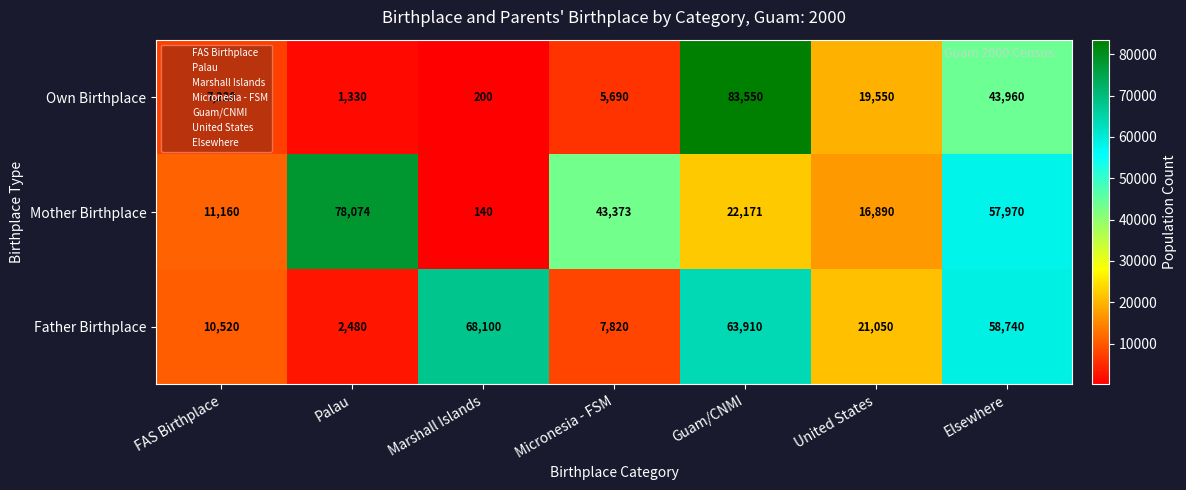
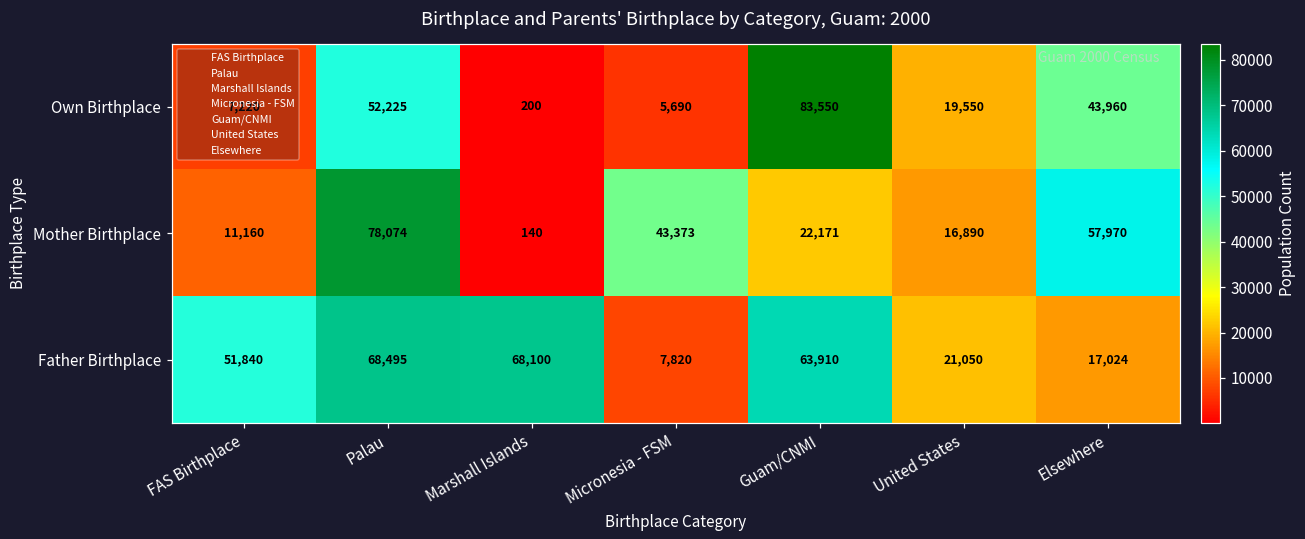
  {
    "Own Birthplace": {
-     "Palau": "1,330",
+     "Palau": "52,225",
      "Marshall Islands": "200",
      "Micronesia - FSM": "5,690",
      "Guam/CNMI": "83,550",
      "United States": "19,550"
    },
    "Mother Birthplace": {
      "FAS Birthplace": "11,160",
      "Palau": "78,074",
      "Marshall Islands": "140",
      "Micronesia - FSM": "43,373",
      "Guam/CNMI": "22,171",
      "United States": "16,890",
      "Elsewhere": "57,970"
    },
    "Father Birthplace": {
-     "FAS Birthplace": "10,520",
-     "Palau": "2,480",
+     "FAS Birthplace": "51,840",
+     "Palau": "68,495",
      "Marshall Islands": "68,100",
      "Micronesia - FSM": "7,820",
      "Guam/CNMI": "63,910",
      "United States": "21,050",
-     "Elsewhere": "58,740"
+     "Elsewhere": "17,024"
    }
  }
